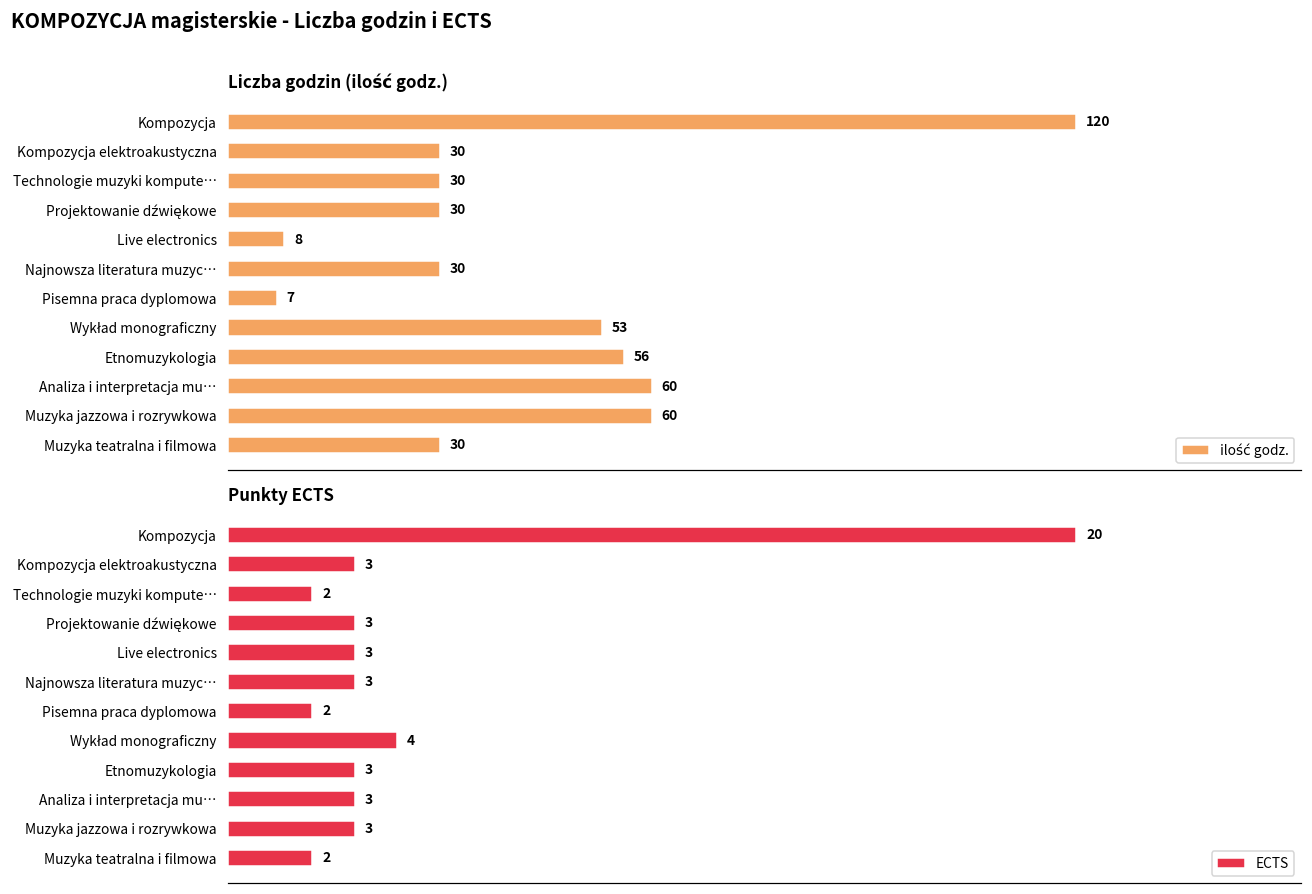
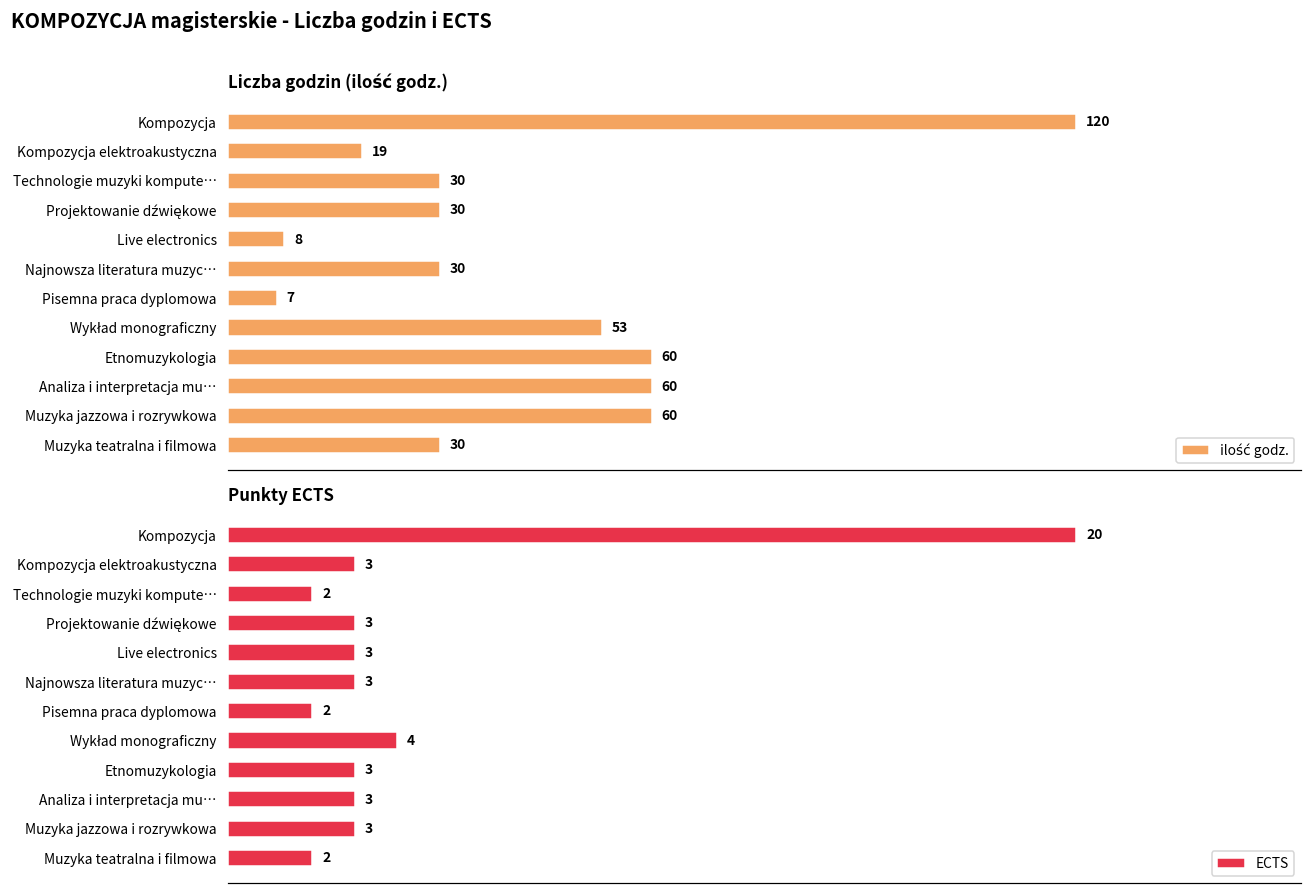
  {
    "Liczba godzin (ilość godz.)": {
      "Kompozycja": 120,
-     "Kompozycja elektroakustyczna": 30,
+     "Kompozycja elektroakustyczna": 19,
      "Technologie muzyki kompute…": 30,
      "Projektowanie dźwiękowe": 30,
      "Live electronics": 8,
      "Najnowsza literatura muzyc…": 30,
      "Pisemna praca dyplomowa": 7,
      "Wykład monograficzny": 53,
-     "Etnomuzykologia": 56,
+     "Etnomuzykologia": 60,
      "Analiza i interpretacja mu…": 60,
      "Muzyka jazzowa i rozrywkowa": 60,
      "Muzyka teatralna i filmowa": 30
    },
    "Punkty ECTS": {
      "Kompozycja": 20,
      "Kompozycja elektroakustyczna": 3,
      "Technologie muzyki kompute…": 2,
      "Projektowanie dźwiękowe": 3,
      "Live electronics": 3,
      "Najnowsza literatura muzyc…": 3,
      "Pisemna praca dyplomowa": 2,
      "Wykład monograficzny": 4,
      "Etnomuzykologia": 3,
      "Analiza i interpretacja mu…": 3,
      "Muzyka jazzowa i rozrywkowa": 3,
      "Muzyka teatralna i filmowa": 2
    }
  }
